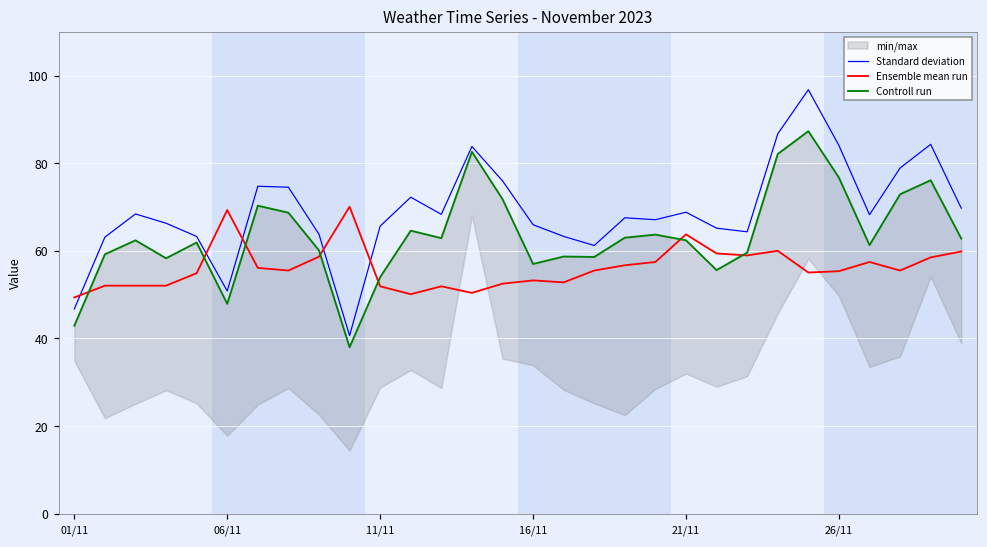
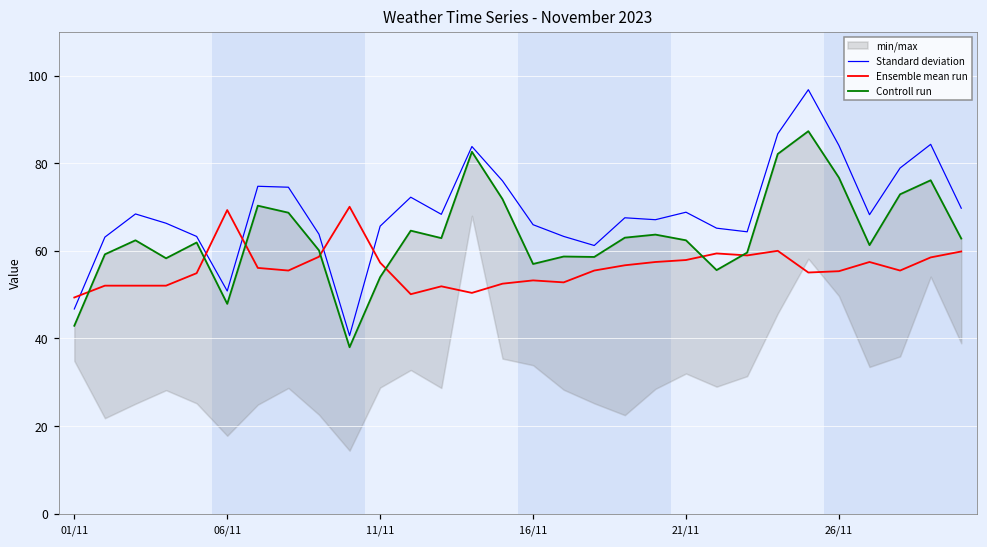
  {
    "Standard deviation": {
      "01/11": 47,
      "06/11": 51,
      "11/11": 66,
      "16/11": 66,
      "21/11": 69,
      "26/11": 84
    },
    "Ensemble mean run": {
      "01/11": 49,
      "06/11": 69,
-     "11/11": 52,
+     "11/11": 57,
      "16/11": 53,
-     "21/11": 64,
+     "21/11": 58,
      "26/11": 55
    },
    "min/max": {
      "01/11": 43,
      "06/11": 48,
      "11/11": 54,
      "16/11": 57,
      "21/11": 62,
      "26/11": 77
    }
  }
